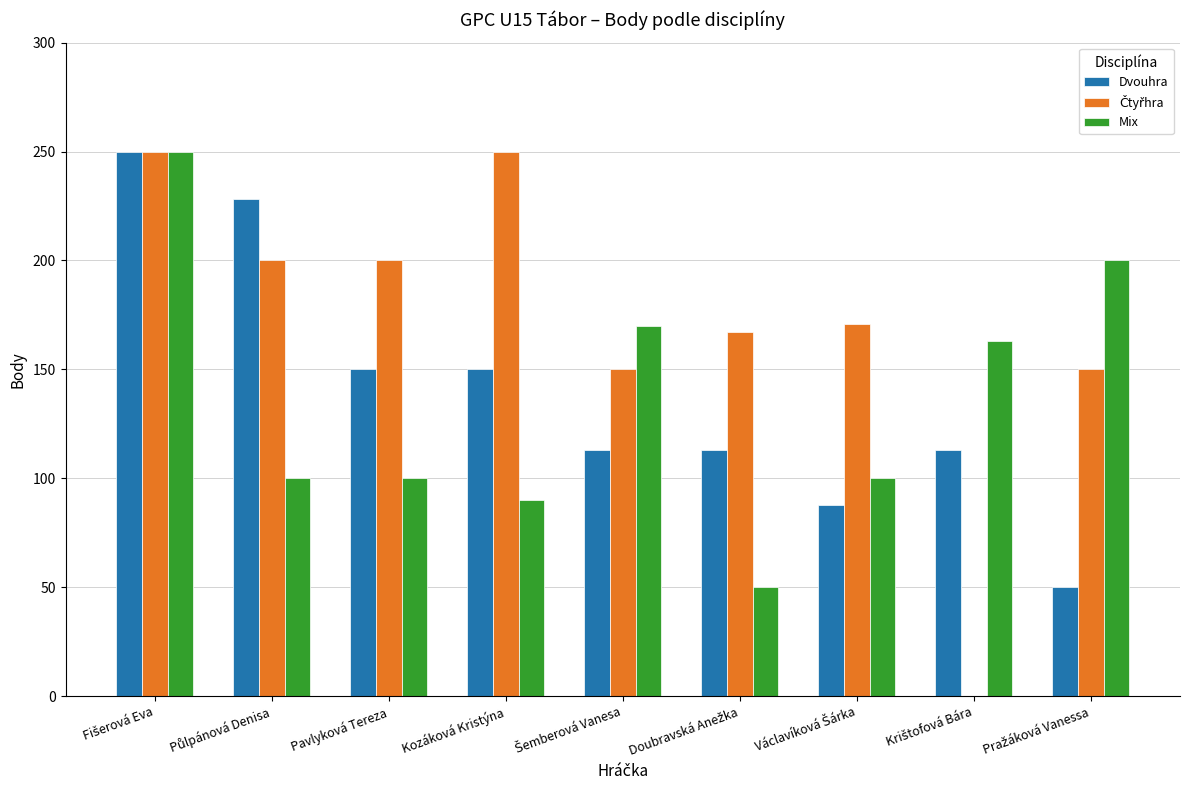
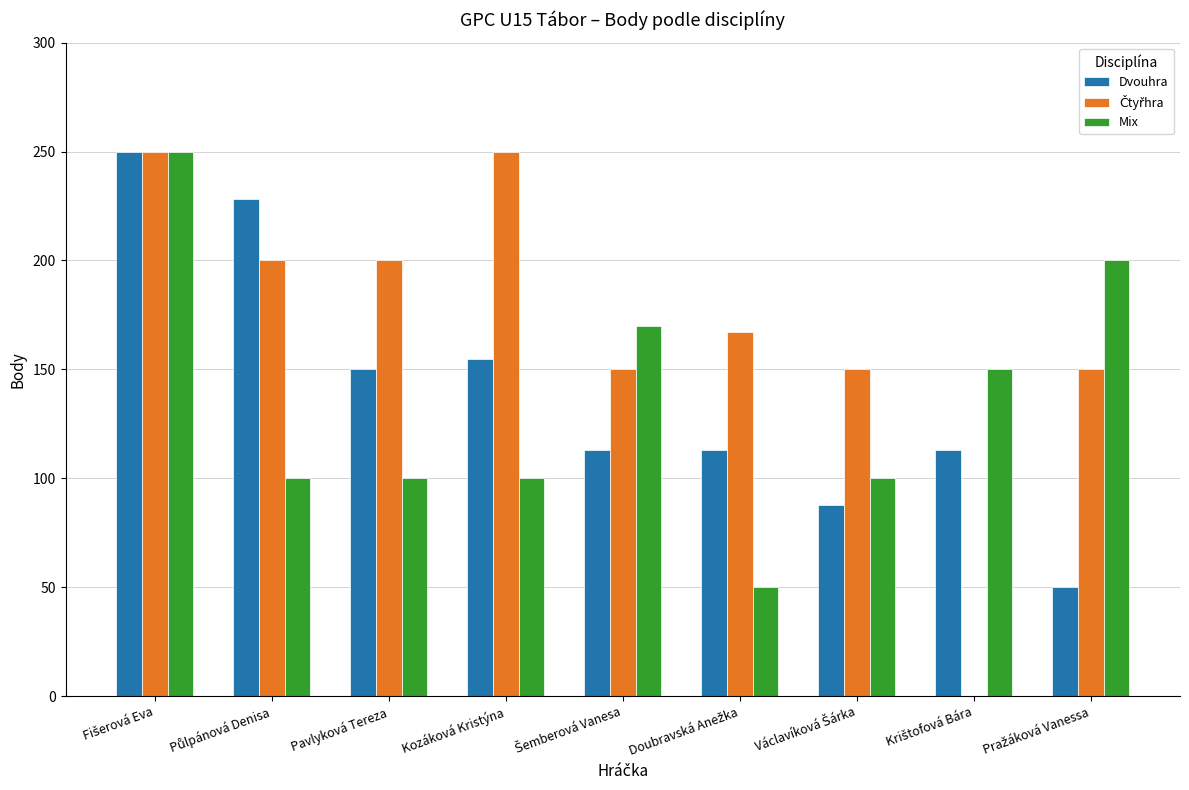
  {
    "Dvouhra": {
      "Fišerová Eva": 250,
      "Půlpánová Denisa": 228,
      "Pavlyková Tereza": 150,
-     "Kozáková Kristýna": 150,
+     "Kozáková Kristýna": 155,
      "Šemberová Vanesa": 113,
      "Doubravská Anežka": 113,
      "Václavíková Šárka": 88,
      "Krištofová Bára": 113,
      "Pražáková Vanessa": 50
    },
    "Čtyřhra": {
      "Fišerová Eva": 250,
      "Půlpánová Denisa": 200,
      "Pavlyková Tereza": 200,
      "Kozáková Kristýna": 250,
      "Šemberová Vanesa": 150,
      "Doubravská Anežka": 167,
-     "Václavíková Šárka": 171,
+     "Václavíková Šárka": 150,
      "Krištofová Bára": 0,
      "Pražáková Vanessa": 150
    },
    "Mix": {
      "Fišerová Eva": 250,
      "Půlpánová Denisa": 100,
      "Pavlyková Tereza": 100,
-     "Kozáková Kristýna": 90,
+     "Kozáková Kristýna": 100,
      "Šemberová Vanesa": 170,
      "Doubravská Anežka": 50,
      "Václavíková Šárka": 100,
-     "Krištofová Bára": 163,
+     "Krištofová Bára": 150,
      "Pražáková Vanessa": 200
    }
  }
